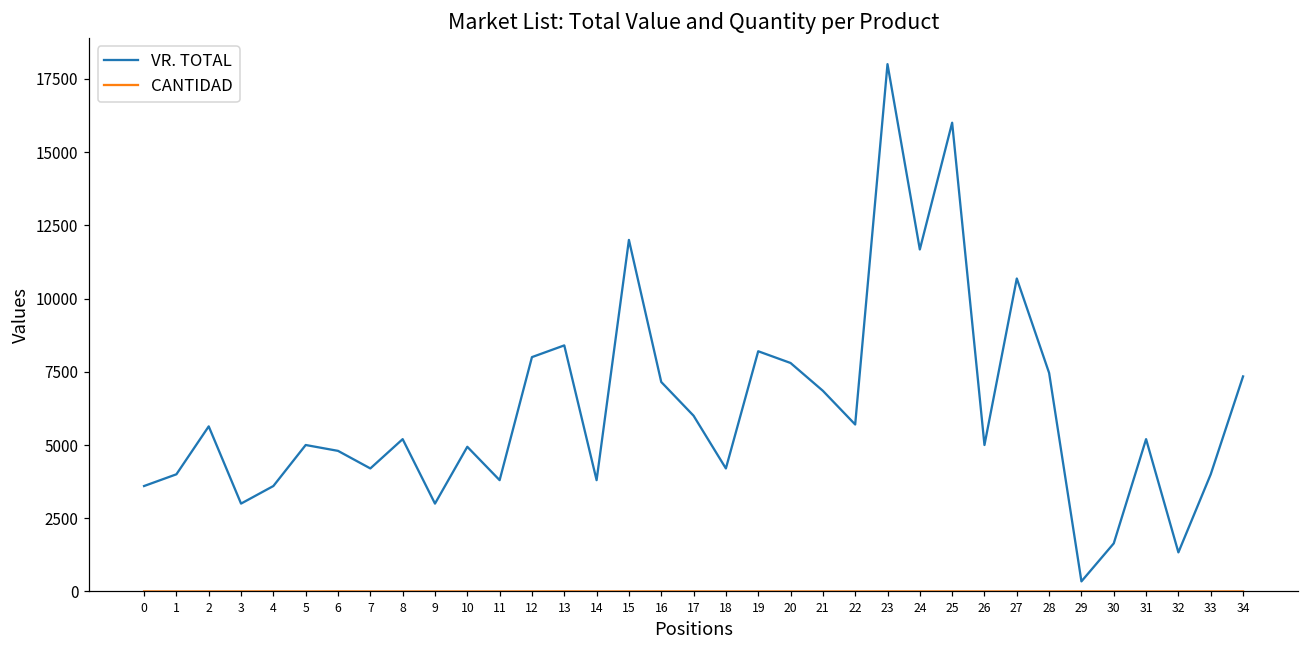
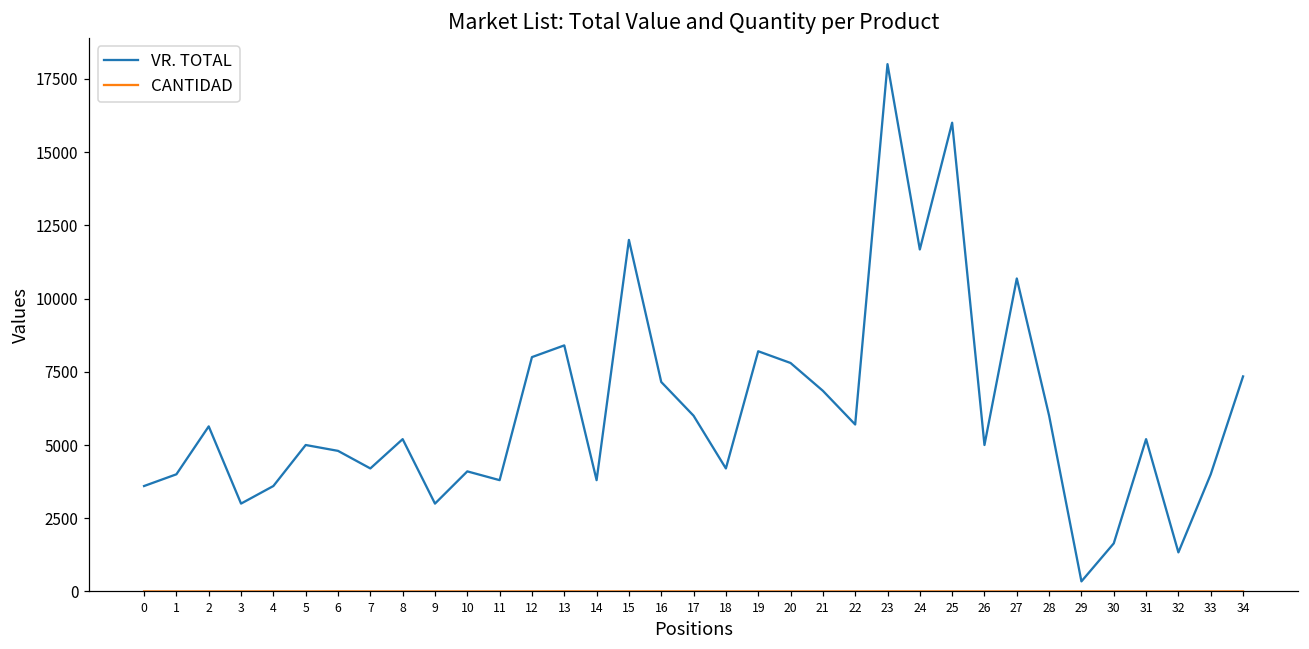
  {
    "VR. TOTAL": {
      "0": 3600,
      "1": 4000,
      "2": 5600,
      "3": 3000,
      "4": 3600,
      "5": 5000,
      "6": 4800,
      "7": 4200,
      "8": 5200,
      "9": 3000,
-     "10": 4900,
+     "10": 4100,
      "11": 3800,
      "12": 8000,
      "13": 8400,
      "14": 3800,
      "15": 12000,
      "16": 7200,
      "17": 6000,
      "18": 4200,
      "19": 8200,
      "20": 7800,
      "21": 6900,
      "22": 5700,
      "23": 18000,
      "24": 11700,
      "25": 16000,
      "26": 5000,
      "27": 10700,
-     "28": 7500,
+     "28": 6000,
      "29": 300,
      "30": 1600,
      "31": 5200,
      "32": 1300,
      "33": 4000,
      "34": 7300
    },
    "CANTIDAD": {
      "0": 0,
      "1": 0,
      "2": 0,
      "3": 0,
      "4": 0,
      "5": 0,
      "6": 0,
      "7": 0,
      "8": 0,
      "9": 0,
      "10": 0,
      "11": 0,
      "12": 0,
      "13": 0,
      "14": 0,
      "15": 0,
      "16": 0,
      "17": 0,
      "18": 0,
      "19": 0,
      "20": 0,
      "21": 0,
      "22": 0,
      "23": 0,
      "24": 0,
      "25": 0,
      "26": 0,
      "27": 0,
      "28": 0,
      "29": 0,
      "30": 0,
      "31": 0,
      "32": 0,
      "33": 0,
      "34": 0
    }
  }
